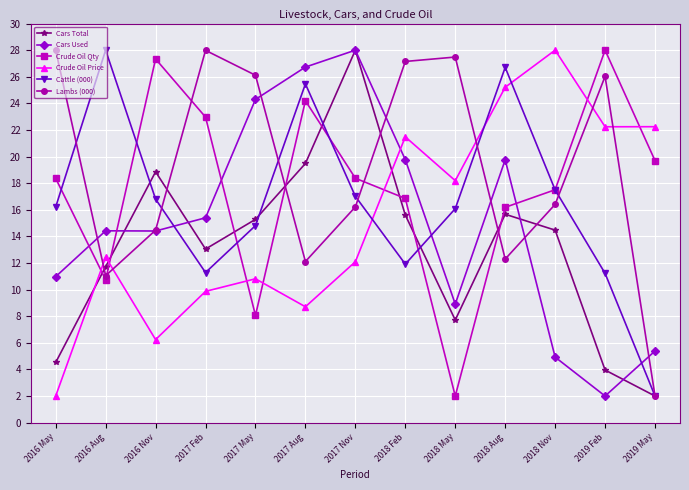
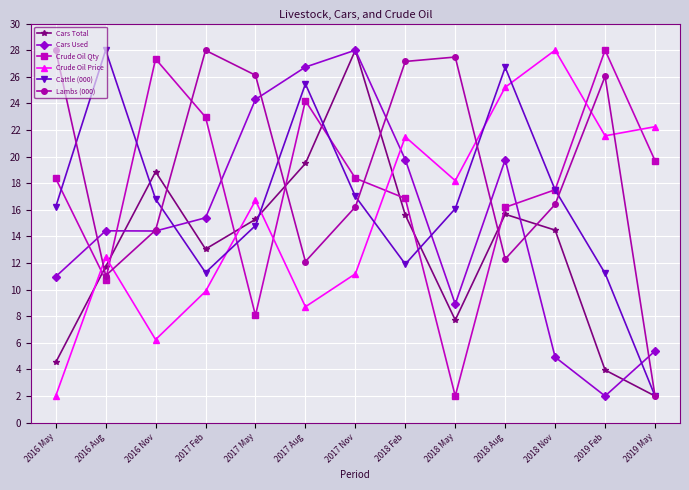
  {
    "Crude Oil Price": {
      "2016 May": 2.0,
      "2016 Aug": 12.4,
      "2016 Nov": 6.2,
      "2017 Feb": 9.9,
-     "2017 May": 10.8,
+     "2017 May": 16.7,
      "2017 Aug": 8.7,
-     "2017 Nov": 12.1,
+     "2017 Nov": 11.2,
      "2018 Feb": 21.5,
      "2018 May": 18.2,
      "2018 Aug": 25.2,
      "2018 Nov": 28.0,
-     "2019 Feb": 22.2,
+     "2019 Feb": 21.6,
      "2019 May": 22.2
    }
  }
